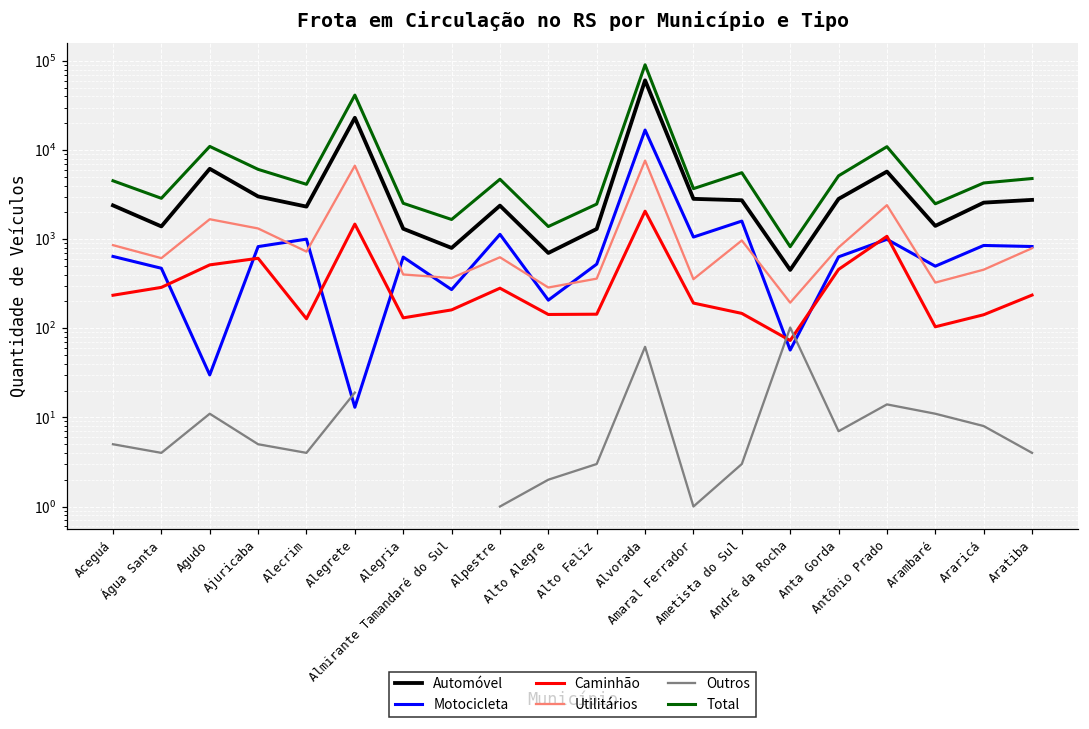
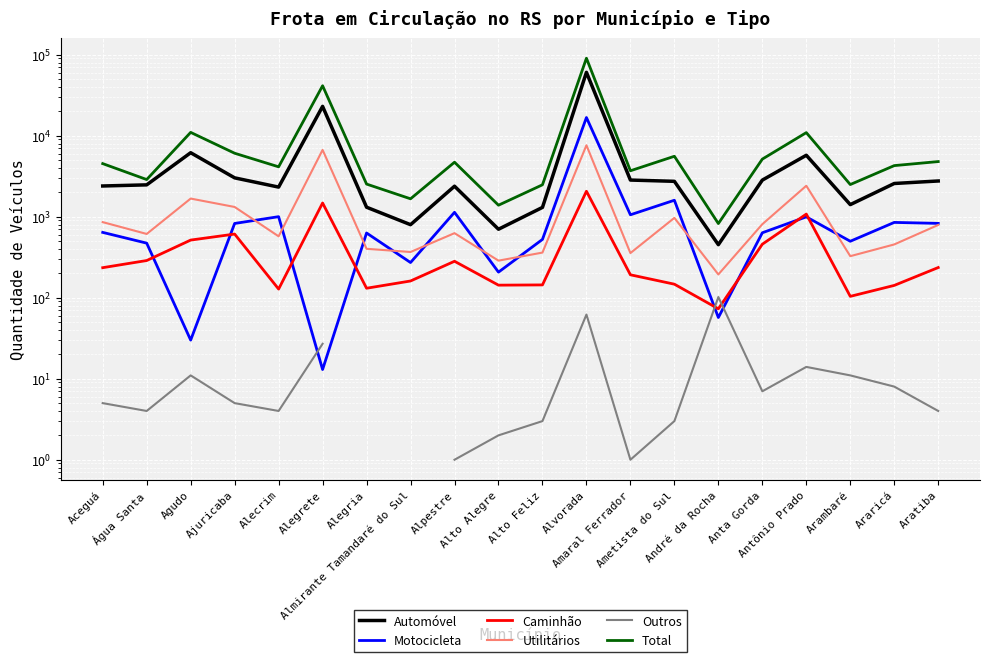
  {
    "Automóvel": {
      "Aceguá": 2400,
-     "Água Santa": 1400,
+     "Água Santa": 2500,
      "Agudo": 6000,
      "Ajuricaba": 3000,
      "Alecrim": 2300,
      "Alegrete": 23000,
      "Alegria": 1300,
      "Almirante Tamandaré do Sul": 800,
      "Alpestre": 2400,
      "Alto Alegre": 700,
      "Alto Feliz": 1300,
      "Alvorada": 60000,
      "Amaral Ferrador": 2800,
      "Ametista do Sul": 2700,
      "André da Rocha": 500,
      "Anta Gorda": 2800,
      "Antônio Prado": 6000,
      "Arambaré": 1400,
      "Araricá": 2600,
      "Aratiba": 2800
    },
    "Motocicleta": {
      "Aceguá": 600,
      "Água Santa": 500,
      "Agudo": 30,
      "Ajuricaba": 800,
      "Alecrim": 1000,
      "Alegrete": 13,
      "Alegria": 600,
      "Almirante Tamandaré do Sul": 270,
      "Alpestre": 1100,
      "Alto Alegre": 210,
      "Alto Feliz": 500,
      "Alvorada": 17000,
      "Amaral Ferrador": 1100,
      "Ametista do Sul": 1600,
      "André da Rocha": 60,
      "Anta Gorda": 600,
      "Antônio Prado": 1000,
      "Arambaré": 500,
      "Araricá": 900
    },
    "Caminhão": {
      "Aceguá": 240,
      "Água Santa": 290,
      "Agudo": 500,
      "Ajuricaba": 600,
      "Alecrim": 130,
      "Alegrete": 1500,
      "Alegria": 130,
      "Almirante Tamandaré do Sul": 160,
      "Alpestre": 280,
      "Alto Alegre": 140,
      "Alto Feliz": 140,
      "Alvorada": 2100,
      "Amaral Ferrador": 190,
      "Ametista do Sul": 150,
      "André da Rocha": 70,
      "Anta Gorda": 500,
      "Antônio Prado": 1100,
      "Arambaré": 100,
      "Araricá": 140,
      "Aratiba": 240
    },
    "Utilitários": {
      "Aceguá": 900,
      "Água Santa": 600,
      "Agudo": 1700,
      "Ajuricaba": 1300,
-     "Alecrim": 700,
+     "Alecrim": 600,
      "Alegrete": 7000,
      "Alegria": 400,
      "Almirante Tamandaré do Sul": 400,
      "Alpestre": 600,
      "Alto Alegre": 290,
      "Alto Feliz": 400,
      "Alvorada": 8000,
      "Amaral Ferrador": 400,
      "Ametista do Sul": 1000,
      "André da Rocha": 190,
      "Anta Gorda": 800,
      "Antônio Prado": 2400,
      "Arambaré": 330,
      "Araricá": 500
    },
    "Outros": {
      "Aceguá": 5,
      "Água Santa": 4,
      "Agudo": 11,
      "Ajuricaba": 5,
      "Alecrim": 4,
-     "Alegrete": 19,
+     "Alegrete": 27,
      "Alpestre": 1,
      "Alto Alegre": 2,
      "Alto Feliz": 3,
      "Alvorada": 60,
      "Amaral Ferrador": 1,
      "Ametista do Sul": 3,
      "André da Rocha": 100,
      "Anta Gorda": 7,
      "Antônio Prado": 14,
      "Arambaré": 11,
      "Araricá": 8,
      "Aratiba": 4
    },
    "Total": {
      "Aceguá": 5000,
      "Água Santa": 2900,
      "Agudo": 11000,
      "Ajuricaba": 6000,
      "Alecrim": 4000,
      "Alegrete": 40000,
      "Alegria": 2500,
      "Almirante Tamandaré do Sul": 1700,
      "Alpestre": 5000,
      "Alto Alegre": 1400,
      "Alto Feliz": 2500,
      "Alvorada": 90000,
      "Amaral Ferrador": 4000,
      "Ametista do Sul": 6000,
      "André da Rocha": 800,
      "Anta Gorda": 5000,
      "Antônio Prado": 11000,
      "Arambaré": 2500,
      "Araricá": 4000,
      "Aratiba": 5000
    }
  }
